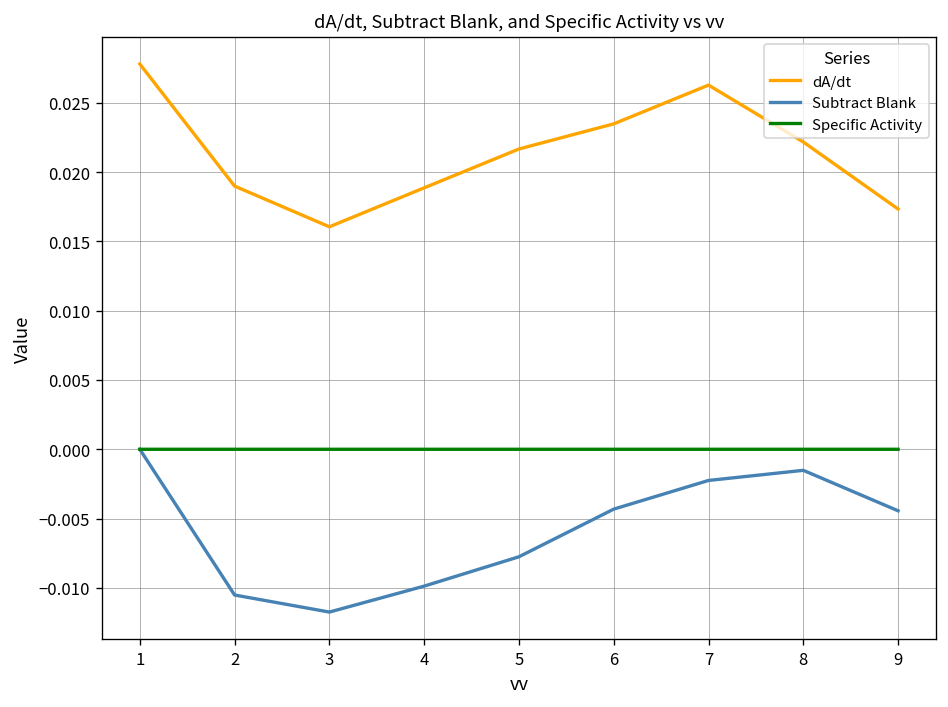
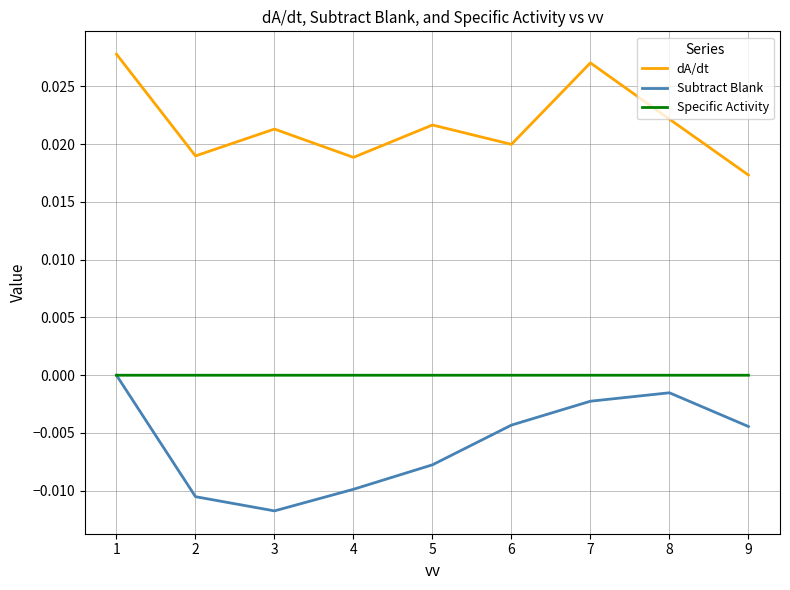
  {
    "dA/dt": {
      "1": 0.0278,
      "2": 0.0190,
-     "3": 0.0161,
+     "3": 0.0213,
      "4": 0.0189,
      "5": 0.0217,
-     "6": 0.0235,
-     "7": 0.0263,
+     "6": 0.0200,
+     "7": 0.0270,
      "9": 0.0173
    },
    "Subtract Blank": {
      "2": -0.0105,
      "3": -0.0117,
      "4": -0.0099,
      "5": -0.0078,
      "6": -0.0043,
      "7": -0.0022,
      "8": -0.0015,
      "9": -0.0044
    },
    "Specific Activity": {
      "2": 0.0000,
      "3": 0.0000,
      "4": 0.0000,
      "5": 0.0000,
      "6": 0.0000,
      "7": 0.0000,
      "8": 0.0000,
      "9": 0.0000
    }
  }
